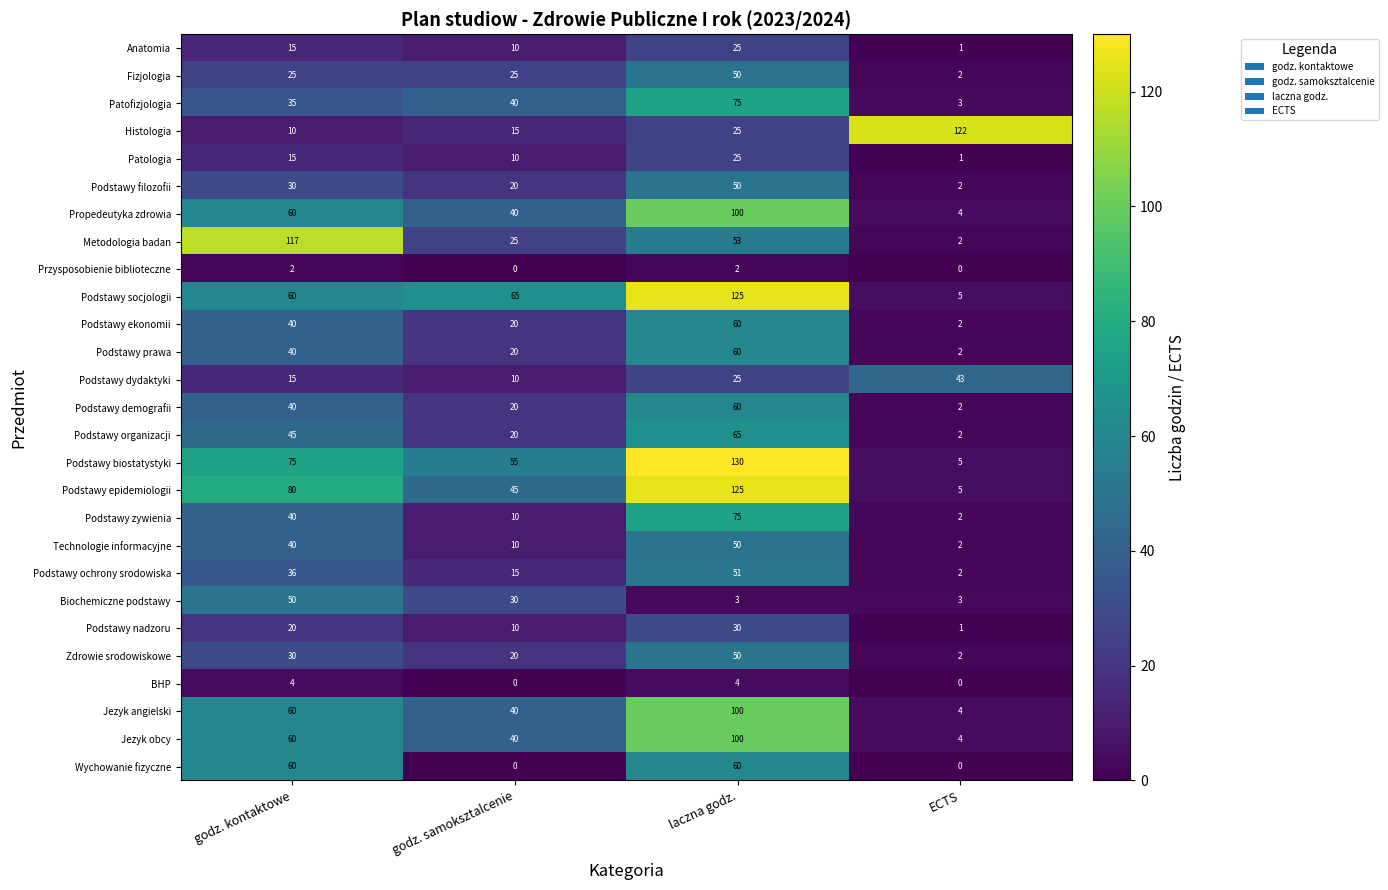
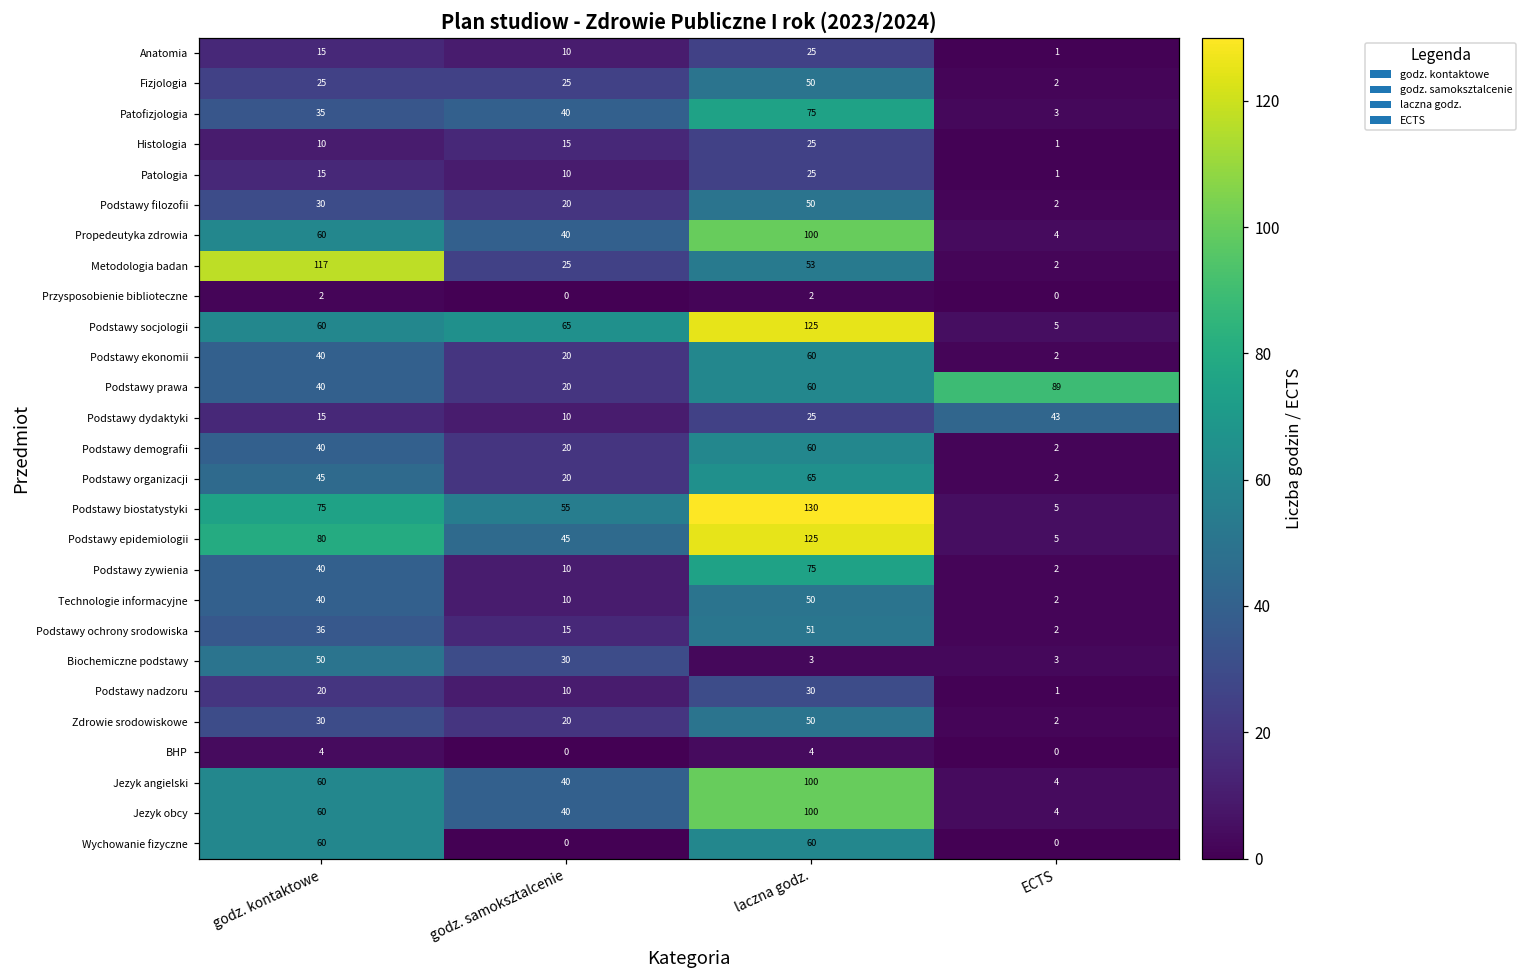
  {
    "Anatomia": {
      "godz. kontaktowe": 15,
      "godz. samoksztalcenie": 10,
      "laczna godz.": 25,
      "ECTS": 1
    },
    "Fizjologia": {
      "godz. kontaktowe": 25,
      "godz. samoksztalcenie": 25,
      "laczna godz.": 50,
      "ECTS": 2
    },
    "Patofizjologia": {
      "godz. kontaktowe": 35,
      "godz. samoksztalcenie": 40,
      "laczna godz.": 75,
      "ECTS": 3
    },
    "Histologia": {
      "godz. kontaktowe": 10,
      "godz. samoksztalcenie": 15,
      "laczna godz.": 25,
-     "ECTS": 122
+     "ECTS": 1
    },
    "Patologia": {
      "godz. kontaktowe": 15,
      "godz. samoksztalcenie": 10,
      "laczna godz.": 25,
      "ECTS": 1
    },
    "Podstawy filozofii": {
      "godz. kontaktowe": 30,
      "godz. samoksztalcenie": 20,
      "laczna godz.": 50,
      "ECTS": 2
    },
    "Propedeutyka zdrowia": {
      "godz. kontaktowe": 60,
      "godz. samoksztalcenie": 40,
      "laczna godz.": 100,
      "ECTS": 4
    },
    "Metodologia badan": {
      "godz. kontaktowe": 117,
      "godz. samoksztalcenie": 25,
      "laczna godz.": 53,
      "ECTS": 2
    },
    "Przysposobienie biblioteczne": {
      "godz. kontaktowe": 2,
      "godz. samoksztalcenie": 0,
      "laczna godz.": 2,
      "ECTS": 0
    },
    "Podstawy socjologii": {
      "godz. kontaktowe": 60,
      "godz. samoksztalcenie": 65,
      "laczna godz.": 125,
      "ECTS": 5
    },
    "Podstawy ekonomii": {
      "godz. kontaktowe": 40,
      "godz. samoksztalcenie": 20,
      "laczna godz.": 60,
      "ECTS": 2
    },
    "Podstawy prawa": {
      "godz. kontaktowe": 40,
      "godz. samoksztalcenie": 20,
      "laczna godz.": 60,
-     "ECTS": 2
+     "ECTS": 89
    },
    "Podstawy dydaktyki": {
      "godz. kontaktowe": 15,
      "godz. samoksztalcenie": 10,
      "laczna godz.": 25,
      "ECTS": 43
    },
    "Podstawy demografii": {
      "godz. kontaktowe": 40,
      "godz. samoksztalcenie": 20,
      "laczna godz.": 60,
      "ECTS": 2
    },
    "Podstawy organizacji": {
      "godz. kontaktowe": 45,
      "godz. samoksztalcenie": 20,
      "laczna godz.": 65,
      "ECTS": 2
    },
    "Podstawy biostatystyki": {
      "godz. kontaktowe": 75,
      "godz. samoksztalcenie": 55,
      "laczna godz.": 130,
      "ECTS": 5
    },
    "Podstawy epidemiologii": {
      "godz. kontaktowe": 80,
      "godz. samoksztalcenie": 45,
      "laczna godz.": 125,
      "ECTS": 5
    },
    "Podstawy zywienia": {
      "godz. kontaktowe": 40,
      "godz. samoksztalcenie": 10,
      "laczna godz.": 75,
      "ECTS": 2
    },
    "Technologie informacyjne": {
      "godz. kontaktowe": 40,
      "godz. samoksztalcenie": 10,
      "laczna godz.": 50,
      "ECTS": 2
    },
    "Podstawy ochrony srodowiska": {
      "godz. kontaktowe": 36,
      "godz. samoksztalcenie": 15,
      "laczna godz.": 51,
      "ECTS": 2
    },
    "Biochemiczne podstawy": {
      "godz. kontaktowe": 50,
      "godz. samoksztalcenie": 30,
      "laczna godz.": 3,
      "ECTS": 3
    },
    "Podstawy nadzoru": {
      "godz. kontaktowe": 20,
      "godz. samoksztalcenie": 10,
      "laczna godz.": 30,
      "ECTS": 1
    },
    "Zdrowie srodowiskowe": {
      "godz. kontaktowe": 30,
      "godz. samoksztalcenie": 20,
      "laczna godz.": 50,
      "ECTS": 2
    },
    "BHP": {
      "godz. kontaktowe": 4,
      "godz. samoksztalcenie": 0,
      "laczna godz.": 4,
      "ECTS": 0
    },
    "Jezyk angielski": {
      "godz. kontaktowe": 60,
      "godz. samoksztalcenie": 40,
      "laczna godz.": 100,
      "ECTS": 4
    },
    "Jezyk obcy": {
      "godz. kontaktowe": 60,
      "godz. samoksztalcenie": 40,
      "laczna godz.": 100,
      "ECTS": 4
    },
    "Wychowanie fizyczne": {
      "godz. kontaktowe": 60,
      "godz. samoksztalcenie": 0,
      "laczna godz.": 60,
      "ECTS": 0
    }
  }
